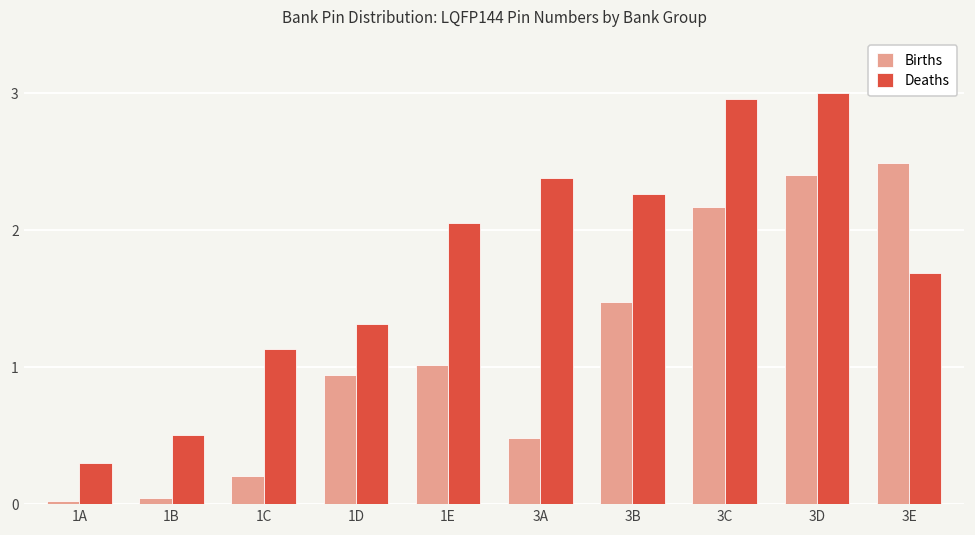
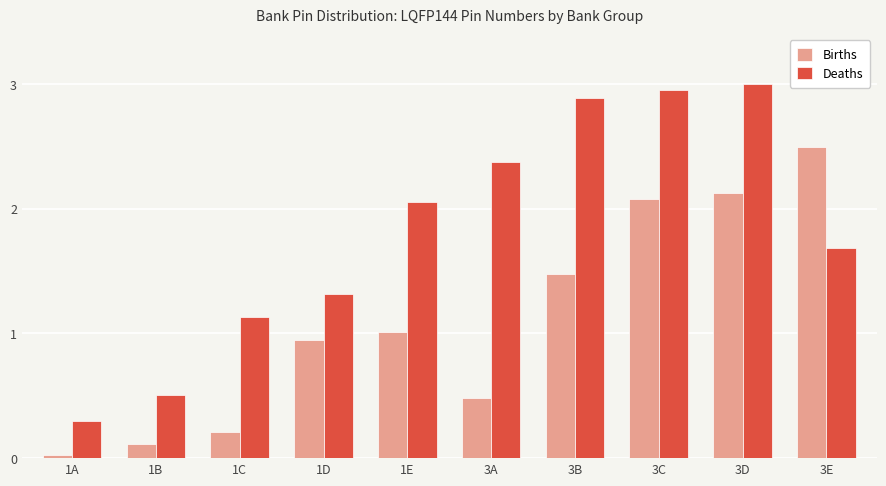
  {
    "Births": {
      "1A": 0.02,
-     "1B": 0.05,
+     "1B": 0.12,
      "1C": 0.21,
      "1D": 0.95,
      "1E": 1.02,
      "3A": 0.48,
      "3B": 1.48,
-     "3C": 2.17,
-     "3D": 2.40,
+     "3C": 2.08,
+     "3D": 2.12,
      "3E": 2.49
    },
    "Deaths": {
      "1A": 0.30,
      "1B": 0.51,
      "1C": 1.13,
      "1D": 1.32,
      "1E": 2.05,
      "3A": 2.38,
-     "3B": 2.26,
+     "3B": 2.88,
      "3C": 2.95,
      "3D": 3.00,
      "3E": 1.68
    }
  }
